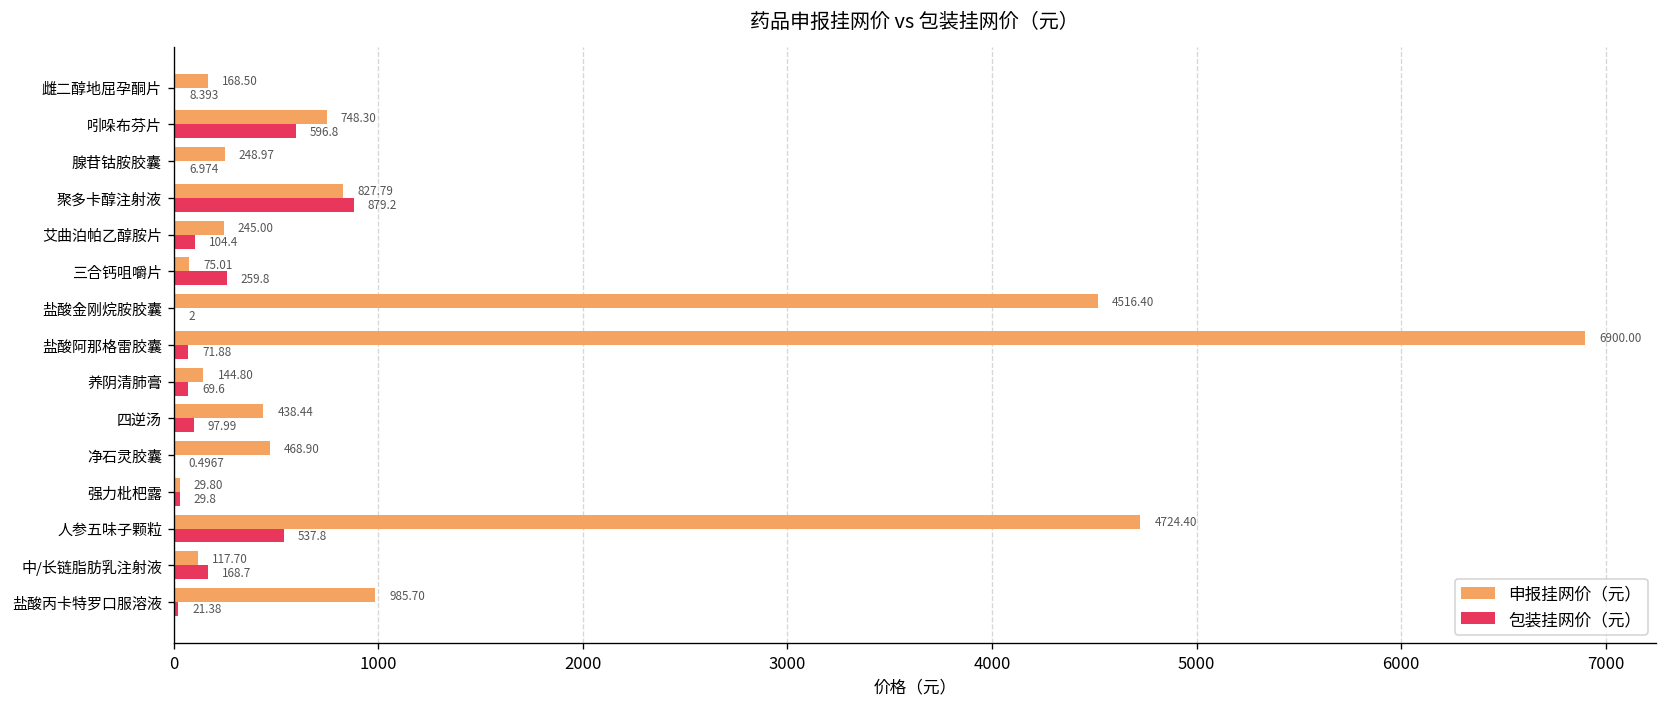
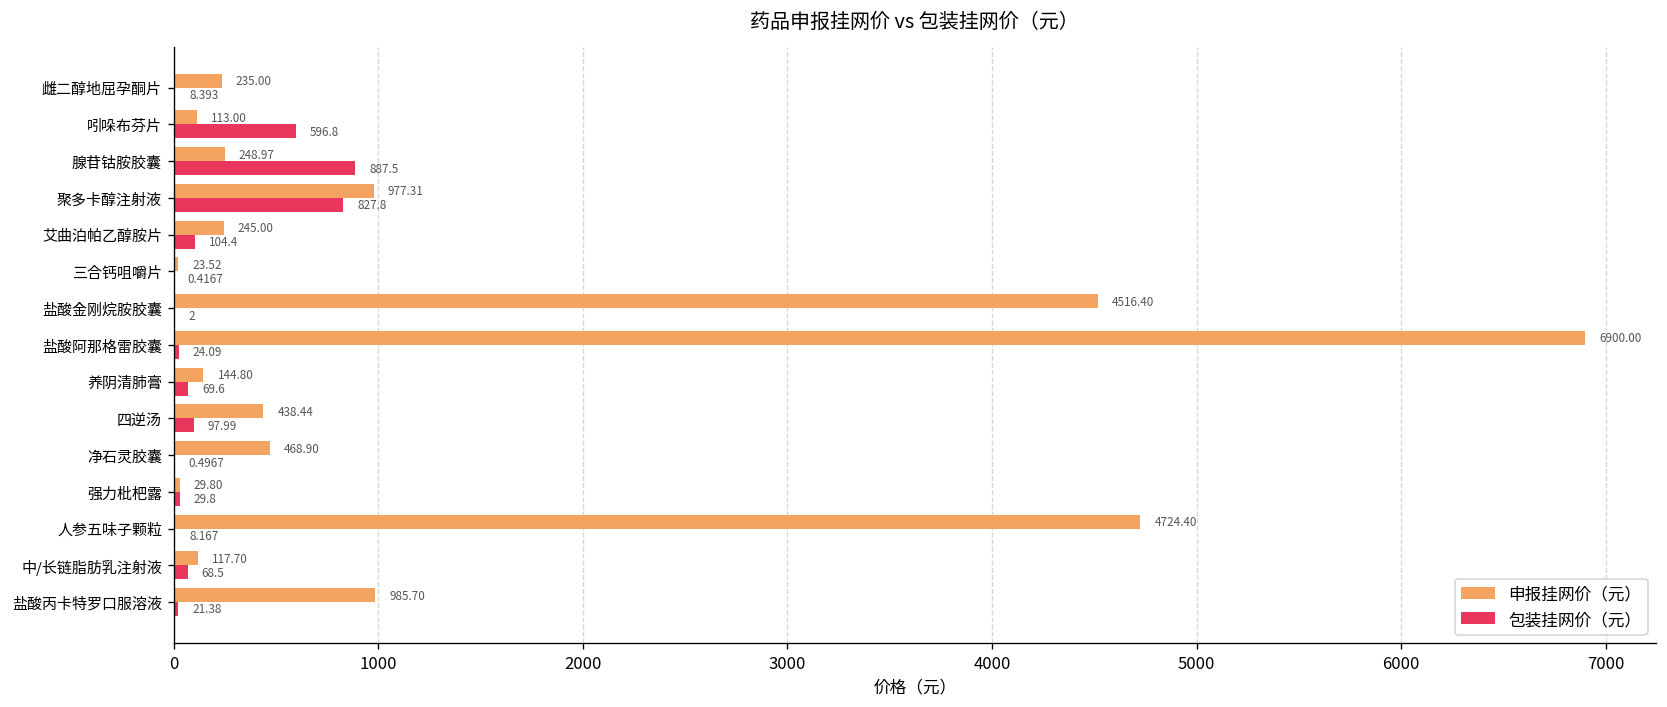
  {
    "申报挂网价（元）": {
-     "雌二醇地屈孕酮片": 168.50,
-     "吲哚布芬片": 748.30,
+     "雌二醇地屈孕酮片": 235.00,
+     "吲哚布芬片": 113.00,
      "腺苷钴胺胶囊": 248.97,
-     "聚多卡醇注射液": 827.79,
+     "聚多卡醇注射液": 977.31,
      "艾曲泊帕乙醇胺片": 245.00,
-     "三合钙咀嚼片": 75.01,
+     "三合钙咀嚼片": 23.52,
      "盐酸金刚烷胺胶囊": 4516.40,
      "盐酸阿那格雷胶囊": 6900.00,
      "养阴清肺膏": 144.80,
      "四逆汤": 438.44,
      "净石灵胶囊": 468.90,
      "强力枇杷露": 29.80,
      "人参五味子颗粒": 4724.40,
      "中/长链脂肪乳注射液": 117.70,
      "盐酸丙卡特罗口服溶液": 985.70
    },
    "包装挂网价（元）": {
      "雌二醇地屈孕酮片": 8.393,
      "吲哚布芬片": 596.8,
-     "腺苷钴胺胶囊": 6.974,
-     "聚多卡醇注射液": 879.2,
+     "腺苷钴胺胶囊": 887.5,
+     "聚多卡醇注射液": 827.8,
      "艾曲泊帕乙醇胺片": 104.4,
-     "三合钙咀嚼片": 259.8,
+     "三合钙咀嚼片": 0.4167,
      "盐酸金刚烷胺胶囊": 2,
-     "盐酸阿那格雷胶囊": 71.88,
+     "盐酸阿那格雷胶囊": 24.09,
      "养阴清肺膏": 69.6,
      "四逆汤": 97.99,
      "净石灵胶囊": 0.4967,
      "强力枇杷露": 29.8,
-     "人参五味子颗粒": 537.8,
-     "中/长链脂肪乳注射液": 168.7,
+     "人参五味子颗粒": 8.167,
+     "中/长链脂肪乳注射液": 68.5,
      "盐酸丙卡特罗口服溶液": 21.38
    }
  }
